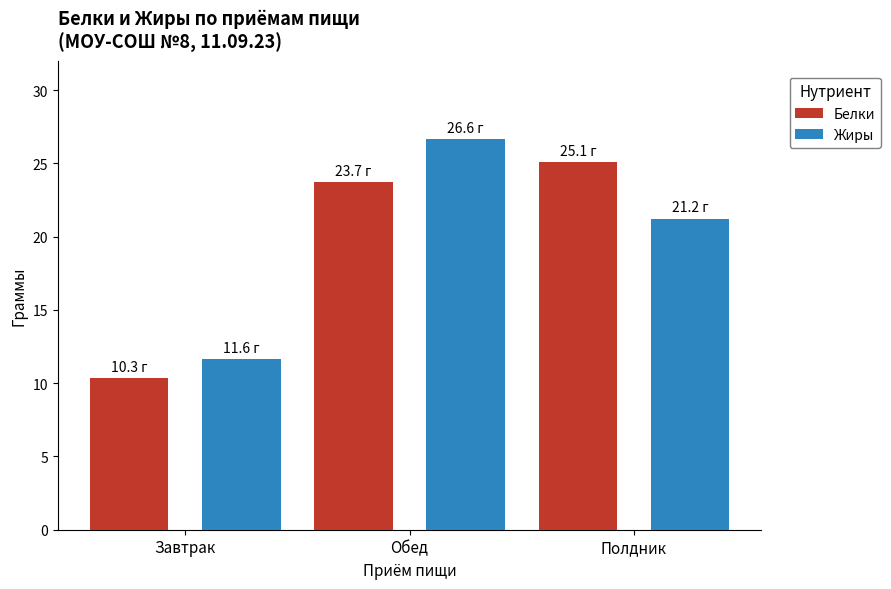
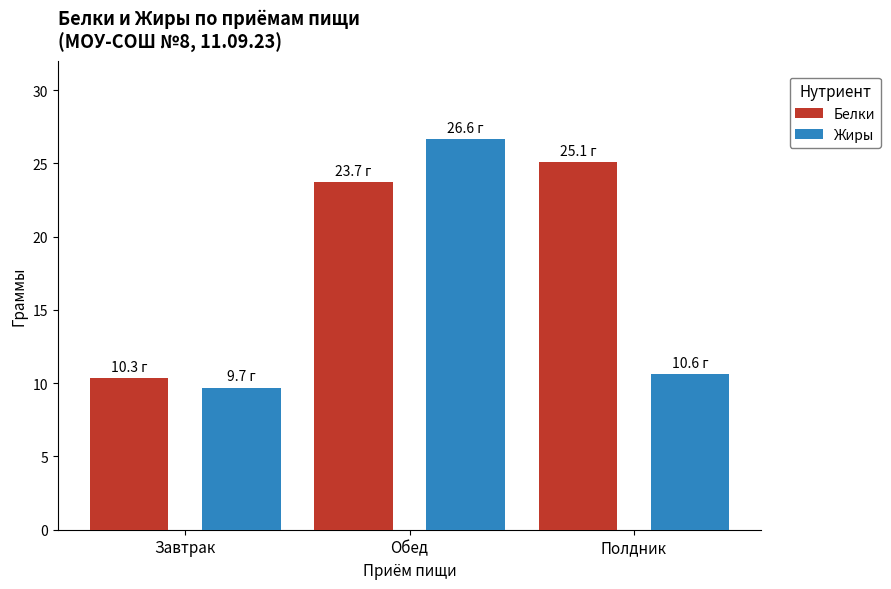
  {
    "Белки": {
      "Завтрак": 10.3,
      "Обед": 23.7,
      "Полдник": 25.1
    },
    "Жиры": {
-     "Завтрак": 11.6,
+     "Завтрак": 9.7,
      "Обед": 26.6,
-     "Полдник": 21.2
+     "Полдник": 10.6
    }
  }
